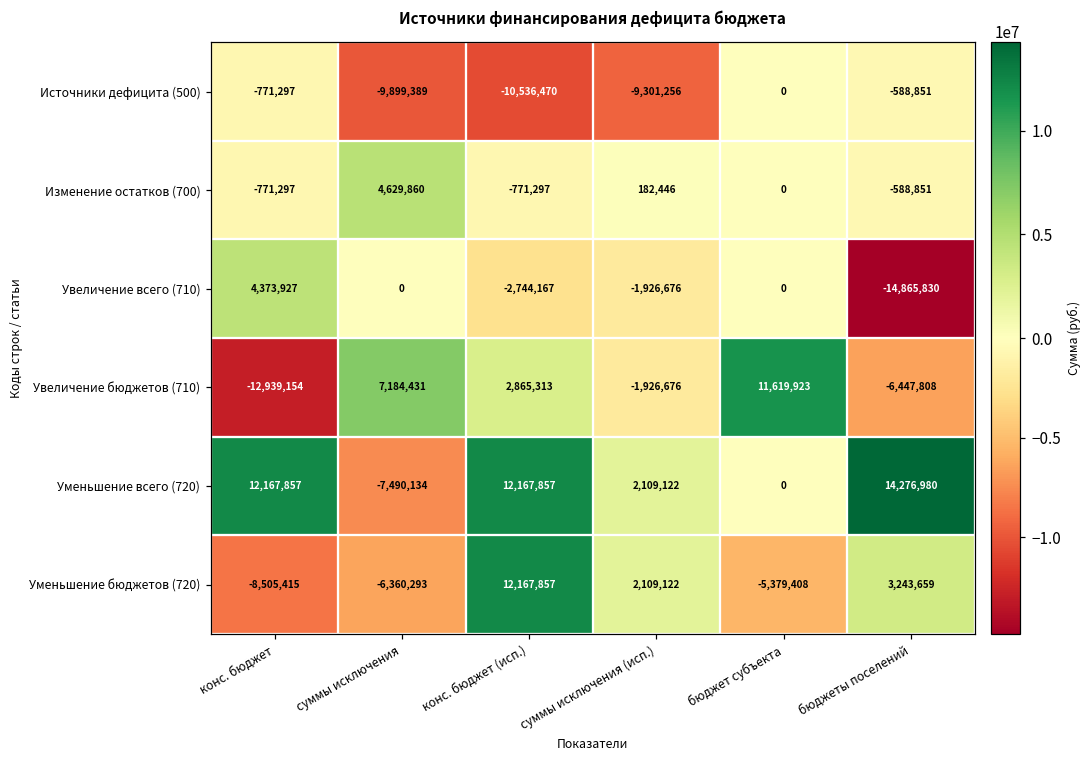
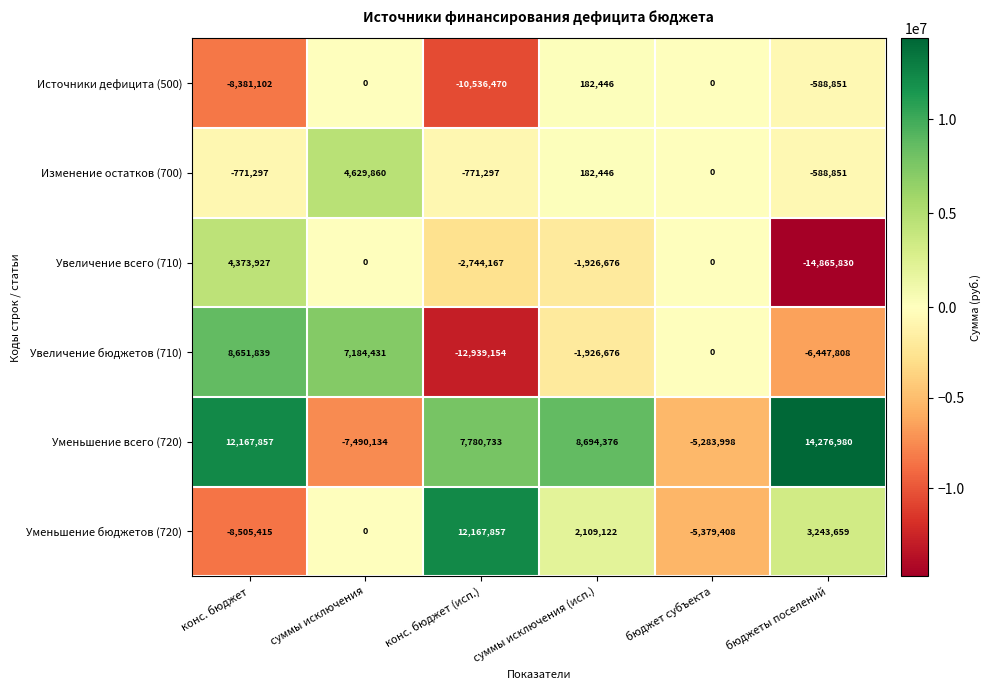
  {
    "Источники дефицита (500)": {
-     "конс. бюджет": "-771,297",
-     "суммы исключения": "-9,899,389",
+     "конс. бюджет": "-8,381,102",
+     "суммы исключения": "0",
      "конс. бюджет (исп.)": "-10,536,470",
-     "суммы исключения (исп.)": "-9,301,256",
+     "суммы исключения (исп.)": "182,446",
      "бюджет субъекта": "0",
      "бюджеты поселений": "-588,851"
    },
    "Изменение остатков (700)": {
      "конс. бюджет": "-771,297",
      "суммы исключения": "4,629,860",
      "конс. бюджет (исп.)": "-771,297",
      "суммы исключения (исп.)": "182,446",
      "бюджет субъекта": "0",
      "бюджеты поселений": "-588,851"
    },
    "Увеличение всего (710)": {
      "конс. бюджет": "4,373,927",
      "суммы исключения": "0",
      "конс. бюджет (исп.)": "-2,744,167",
      "суммы исключения (исп.)": "-1,926,676",
      "бюджет субъекта": "0",
      "бюджеты поселений": "-14,865,830"
    },
    "Увеличение бюджетов (710)": {
-     "конс. бюджет": "-12,939,154",
+     "конс. бюджет": "8,651,839",
      "суммы исключения": "7,184,431",
-     "конс. бюджет (исп.)": "2,865,313",
+     "конс. бюджет (исп.)": "-12,939,154",
      "суммы исключения (исп.)": "-1,926,676",
-     "бюджет субъекта": "11,619,923",
+     "бюджет субъекта": "0",
      "бюджеты поселений": "-6,447,808"
    },
    "Уменьшение всего (720)": {
      "конс. бюджет": "12,167,857",
      "суммы исключения": "-7,490,134",
-     "конс. бюджет (исп.)": "12,167,857",
-     "суммы исключения (исп.)": "2,109,122",
-     "бюджет субъекта": "0",
+     "конс. бюджет (исп.)": "7,780,733",
+     "суммы исключения (исп.)": "8,694,376",
+     "бюджет субъекта": "-5,283,998",
      "бюджеты поселений": "14,276,980"
    },
    "Уменьшение бюджетов (720)": {
      "конс. бюджет": "-8,505,415",
-     "суммы исключения": "-6,360,293",
+     "суммы исключения": "0",
      "конс. бюджет (исп.)": "12,167,857",
      "суммы исключения (исп.)": "2,109,122",
      "бюджет субъекта": "-5,379,408",
      "бюджеты поселений": "3,243,659"
    }
  }
